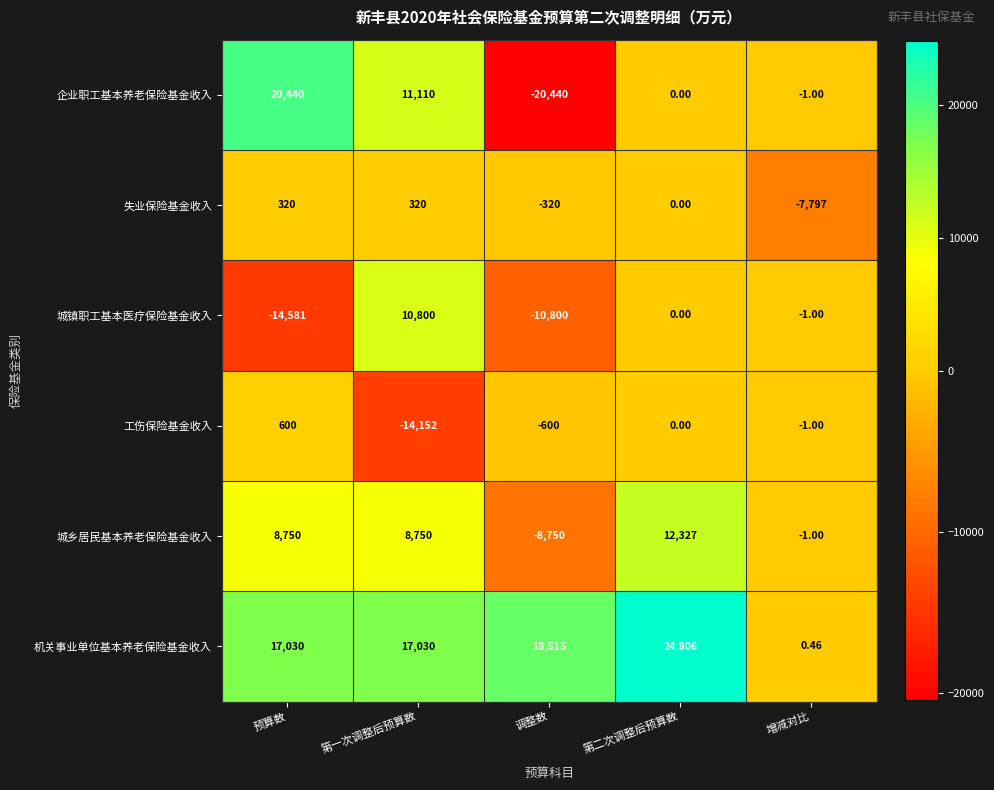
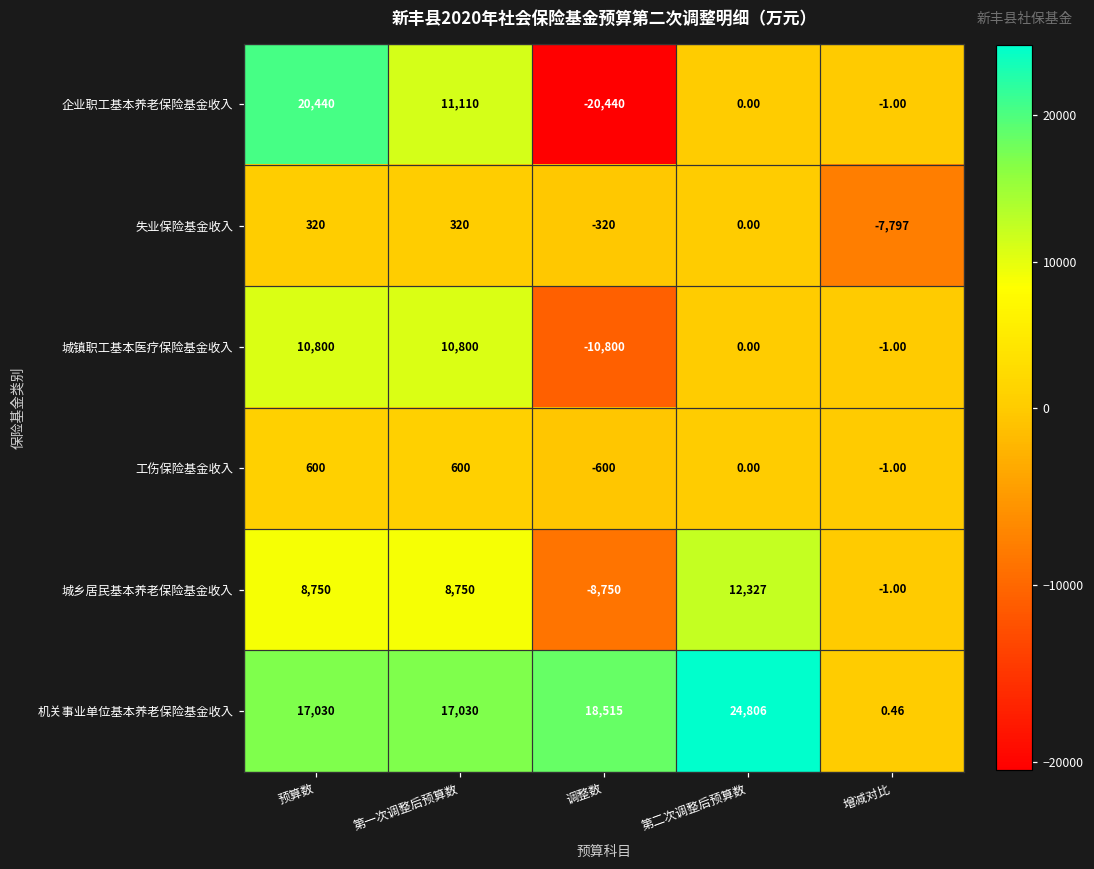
  {
    "企业职工基本养老保险基金收入": {
      "预算数": "20,440",
      "第一次调整后预算数": "11,110",
      "调整数": "-20,440",
      "第二次调整后预算数": "0.00",
      "增减对比": "-1.00"
    },
    "失业保险基金收入": {
      "预算数": "320",
      "第一次调整后预算数": "320",
      "调整数": "-320",
      "第二次调整后预算数": "0.00",
      "增减对比": "-7,797"
    },
    "城镇职工基本医疗保险基金收入": {
-     "预算数": "-14,581",
+     "预算数": "10,800",
      "第一次调整后预算数": "10,800",
      "调整数": "-10,800",
      "第二次调整后预算数": "0.00",
      "增减对比": "-1.00"
    },
    "工伤保险基金收入": {
      "预算数": "600",
-     "第一次调整后预算数": "-14,152",
+     "第一次调整后预算数": "600",
      "调整数": "-600",
      "第二次调整后预算数": "0.00",
      "增减对比": "-1.00"
    },
    "城乡居民基本养老保险基金收入": {
      "预算数": "8,750",
      "第一次调整后预算数": "8,750",
      "调整数": "-8,750",
      "第二次调整后预算数": "12,327",
      "增减对比": "-1.00"
    },
    "机关事业单位基本养老保险基金收入": {
      "预算数": "17,030",
      "第一次调整后预算数": "17,030",
      "调整数": "18,515",
      "第二次调整后预算数": "24,806",
      "增减对比": "0.46"
    }
  }
